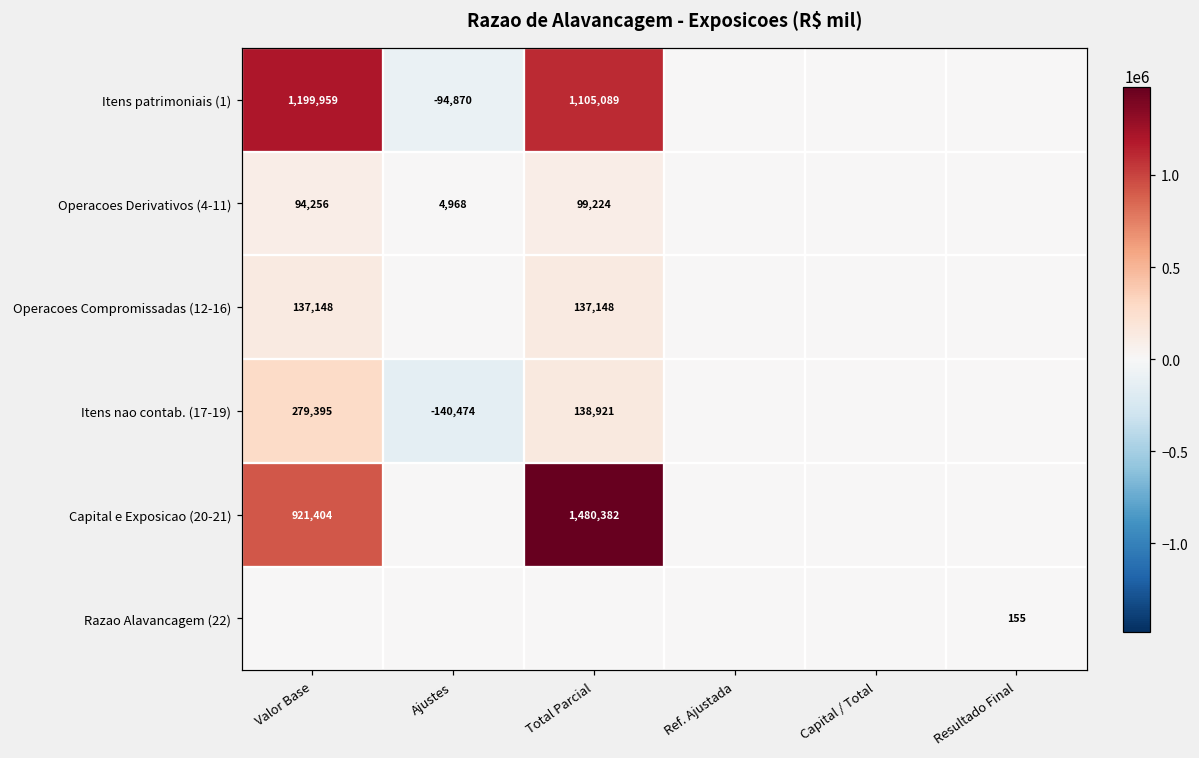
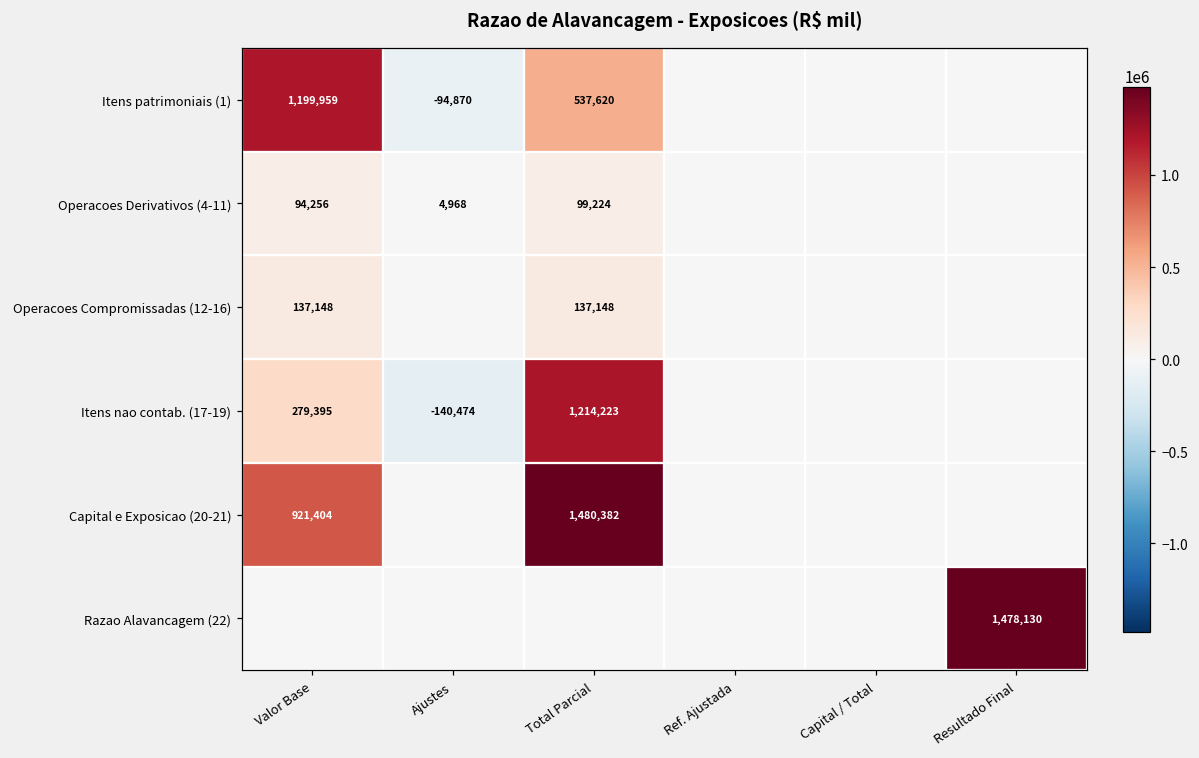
  {
    "Itens patrimoniais (1)": {
      "Valor Base": "1,199,959",
      "Ajustes": "-94,870",
-     "Total Parcial": "1,105,089"
+     "Total Parcial": "537,620"
    },
    "Operacoes Derivativos (4-11)": {
      "Valor Base": "94,256",
      "Ajustes": "4,968",
      "Total Parcial": "99,224"
    },
    "Operacoes Compromissadas (12-16)": {
      "Valor Base": "137,148",
      "Total Parcial": "137,148"
    },
    "Itens nao contab. (17-19)": {
      "Valor Base": "279,395",
      "Ajustes": "-140,474",
-     "Total Parcial": "138,921"
+     "Total Parcial": "1,214,223"
    },
    "Capital e Exposicao (20-21)": {
      "Valor Base": "921,404",
      "Total Parcial": "1,480,382"
    },
    "Razao Alavancagem (22)": {
-     "Resultado Final": "155"
+     "Resultado Final": "1,478,130"
    }
  }
